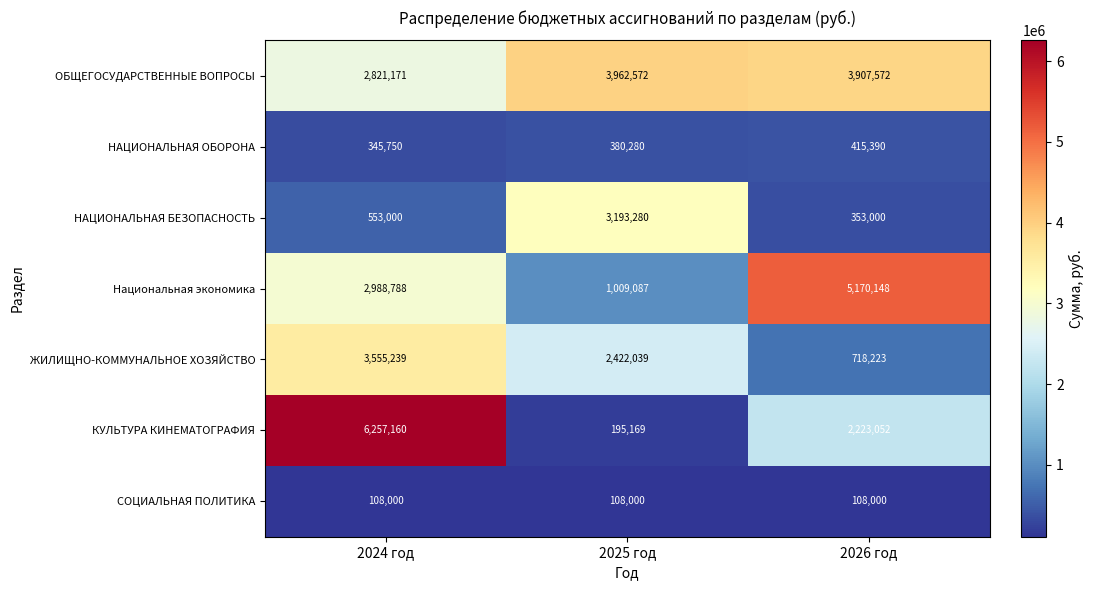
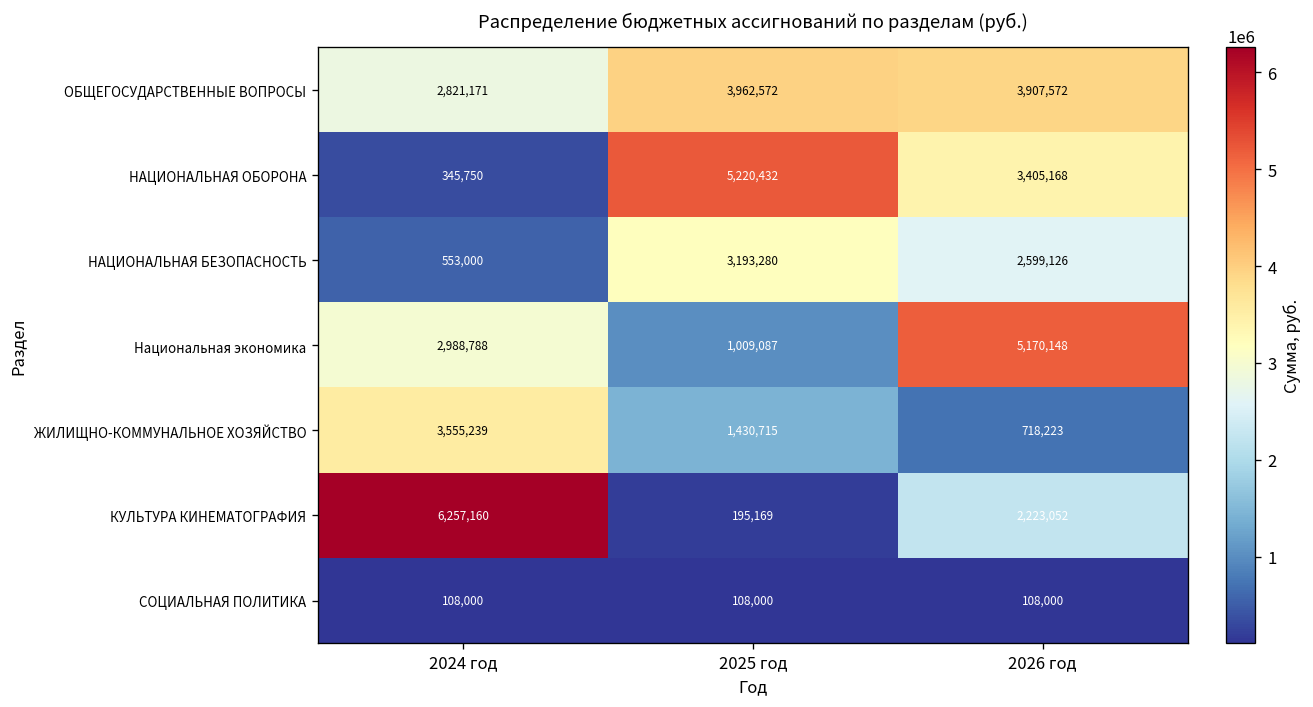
  {
    "ОБЩЕГОСУДАРСТВЕННЫЕ ВОПРОСЫ": {
      "2024 год": "2,821,171",
      "2025 год": "3,962,572",
      "2026 год": "3,907,572"
    },
    "НАЦИОНАЛЬНАЯ ОБОРОНА": {
      "2024 год": "345,750",
-     "2025 год": "380,280",
-     "2026 год": "415,390"
+     "2025 год": "5,220,432",
+     "2026 год": "3,405,168"
    },
    "НАЦИОНАЛЬНАЯ БЕЗОПАСНОСТЬ": {
      "2024 год": "553,000",
      "2025 год": "3,193,280",
-     "2026 год": "353,000"
+     "2026 год": "2,599,126"
    },
    "Национальная экономика": {
      "2024 год": "2,988,788",
      "2025 год": "1,009,087",
      "2026 год": "5,170,148"
    },
    "ЖИЛИЩНО-КОММУНАЛЬНОЕ ХОЗЯЙСТВО": {
      "2024 год": "3,555,239",
-     "2025 год": "2,422,039",
+     "2025 год": "1,430,715",
      "2026 год": "718,223"
    },
    "КУЛЬТУРА КИНЕМАТОГРАФИЯ": {
      "2024 год": "6,257,160",
      "2025 год": "195,169",
      "2026 год": "2,223,052"
    },
    "СОЦИАЛЬНАЯ ПОЛИТИКА": {
      "2024 год": "108,000",
      "2025 год": "108,000",
      "2026 год": "108,000"
    }
  }
